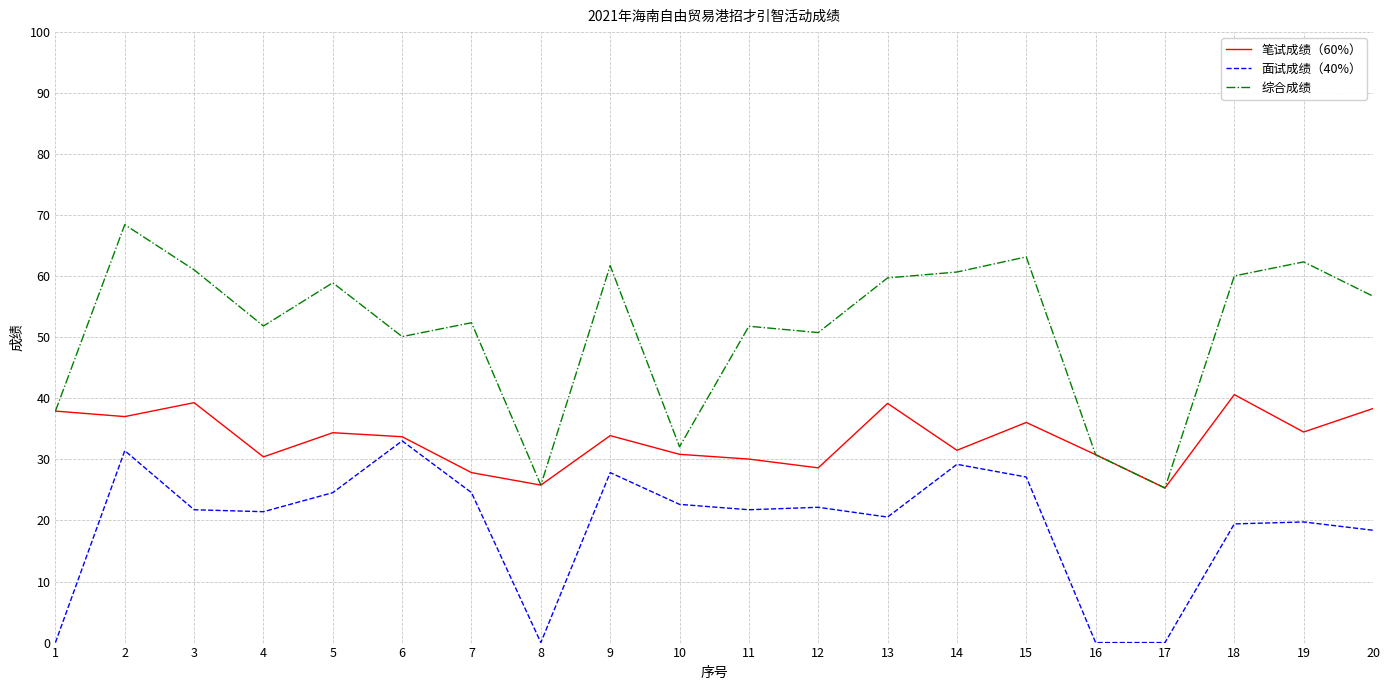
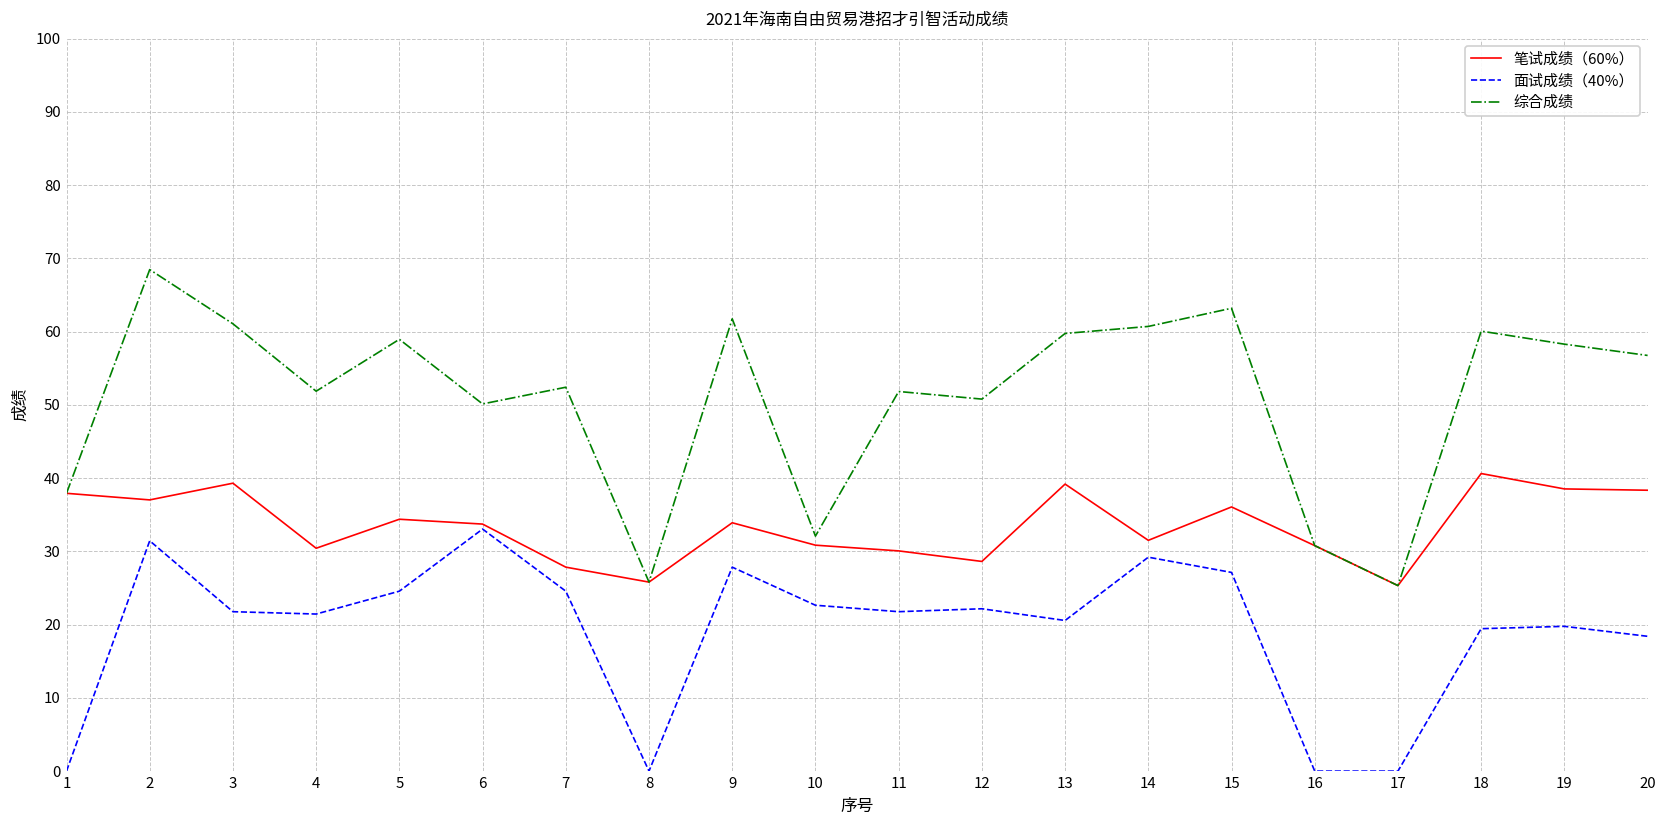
  {
    "笔试成绩（60%）": {
      "2": 37,
      "3": 39,
      "4": 30,
      "5": 34,
      "6": 34,
      "7": 28,
      "9": 34,
      "10": 31,
      "11": 30,
      "12": 29,
      "13": 39,
      "14": 32,
      "15": 36,
      "18": 41,
-     "19": 34,
+     "19": 39,
      "20": 38
    },
    "面试成绩（40%）": {
      "1": 0,
      "2": 31,
      "3": 22,
      "4": 21,
      "5": 25,
      "6": 33,
      "7": 25,
      "8": 0,
      "9": 28,
      "10": 23,
      "11": 22,
      "12": 22,
      "13": 21,
      "14": 29,
      "15": 27,
      "16": 0,
      "17": 0,
      "18": 19,
      "19": 20,
      "20": 18
    },
    "综合成绩": {
      "2": 68,
      "3": 61,
      "4": 52,
      "5": 59,
      "6": 50,
      "7": 52,
      "9": 62,
      "10": 32,
      "11": 52,
      "12": 51,
      "13": 60,
      "14": 61,
      "15": 63,
      "18": 60,
-     "19": 62,
+     "19": 58,
      "20": 57
    }
  }
